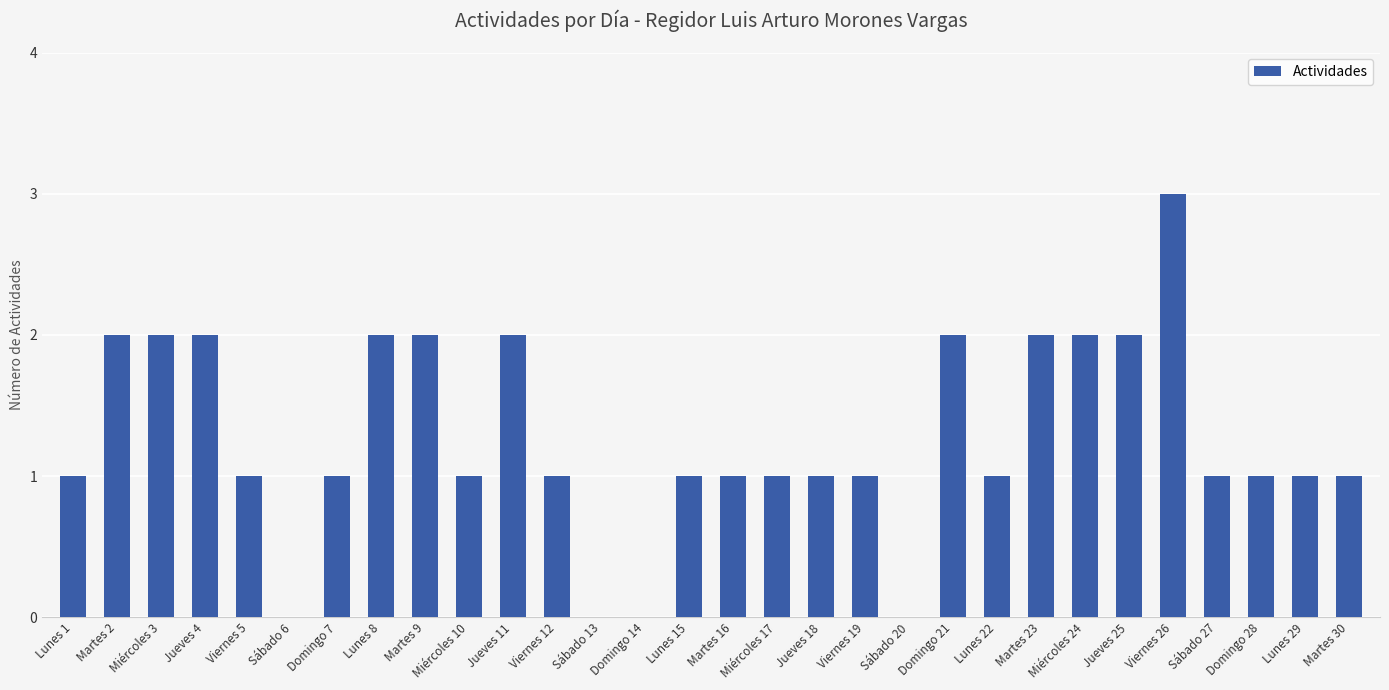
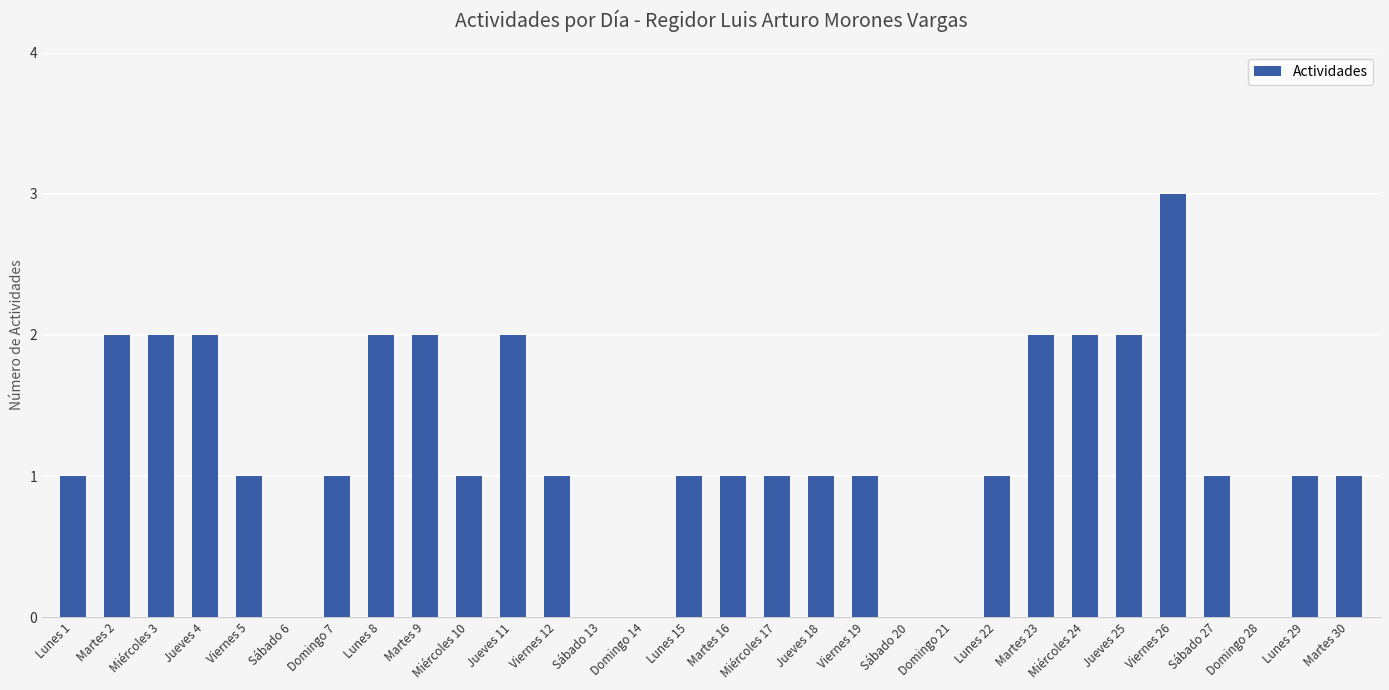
  {
    "Lunes 1": 1,
    "Martes 2": 2,
    "Miércoles 3": 2,
    "Jueves 4": 2,
    "Viernes 5": 1,
    "Sábado 6": 0,
    "Domingo 7": 1,
    "Lunes 8": 2,
    "Martes 9": 2,
    "Miércoles 10": 1,
    "Jueves 11": 2,
    "Viernes 12": 1,
    "Sábado 13": 0,
    "Domingo 14": 0,
    "Lunes 15": 1,
    "Martes 16": 1,
    "Miércoles 17": 1,
    "Jueves 18": 1,
    "Viernes 19": 1,
    "Sábado 20": 0,
-   "Domingo 21": 2,
+   "Domingo 21": 0,
    "Lunes 22": 1,
    "Martes 23": 2,
    "Miércoles 24": 2,
    "Jueves 25": 2,
    "Viernes 26": 3,
    "Sábado 27": 1,
-   "Domingo 28": 1,
+   "Domingo 28": 0,
    "Lunes 29": 1,
    "Martes 30": 1
  }
